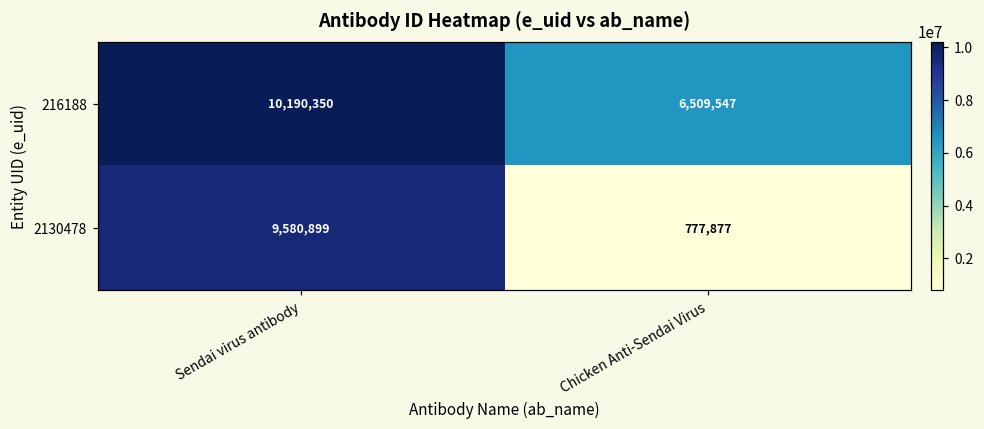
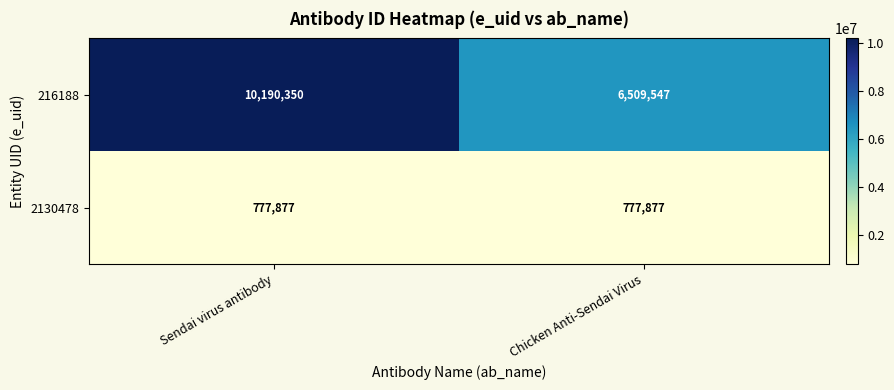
  {
    "216188": {
      "Sendai virus antibody": "10,190,350",
      "Chicken Anti-Sendai Virus": "6,509,547"
    },
    "2130478": {
-     "Sendai virus antibody": "9,580,899",
+     "Sendai virus antibody": "777,877",
      "Chicken Anti-Sendai Virus": "777,877"
    }
  }
